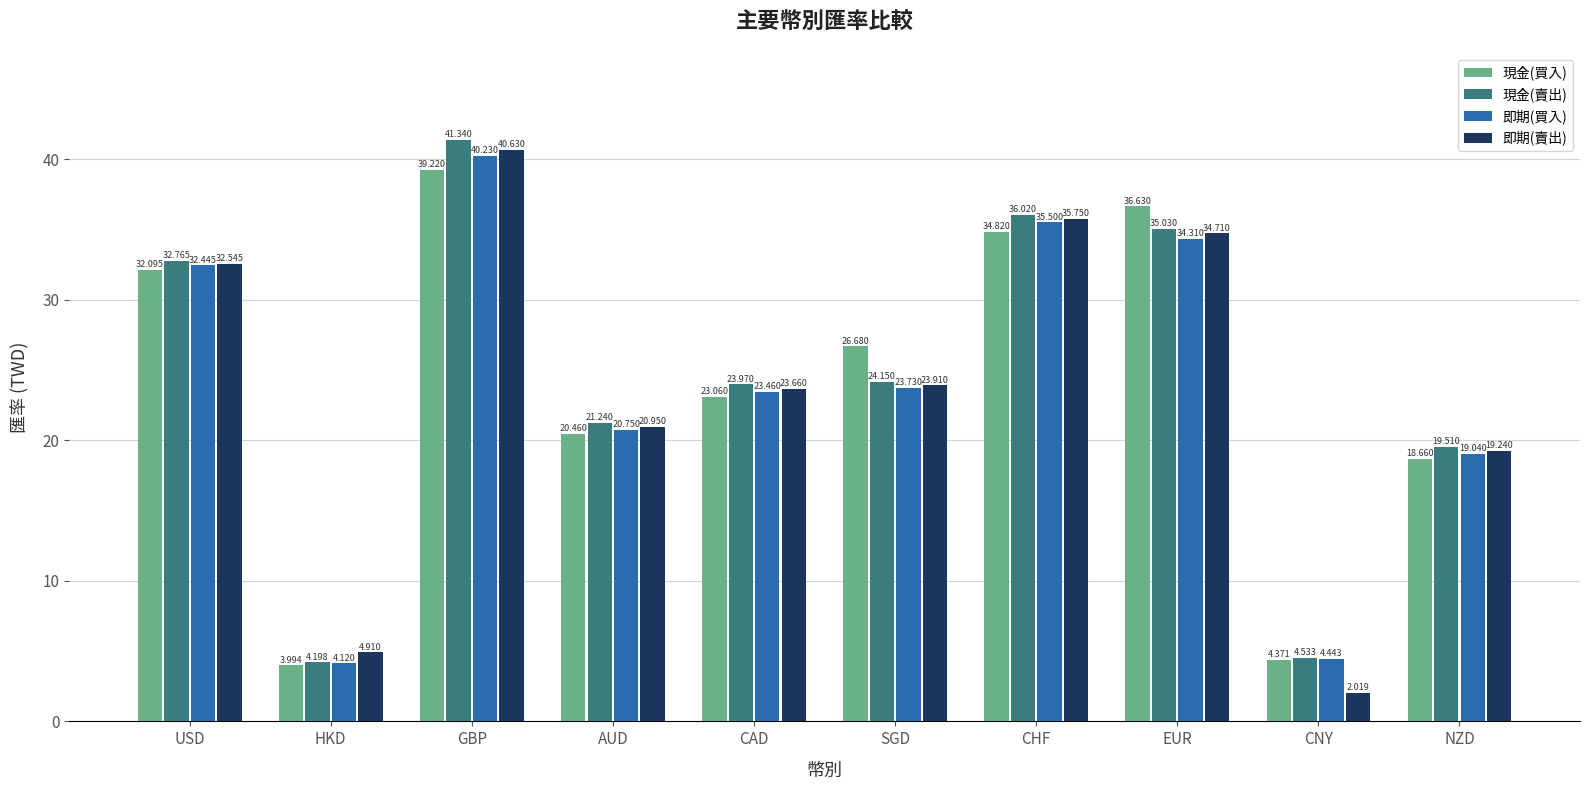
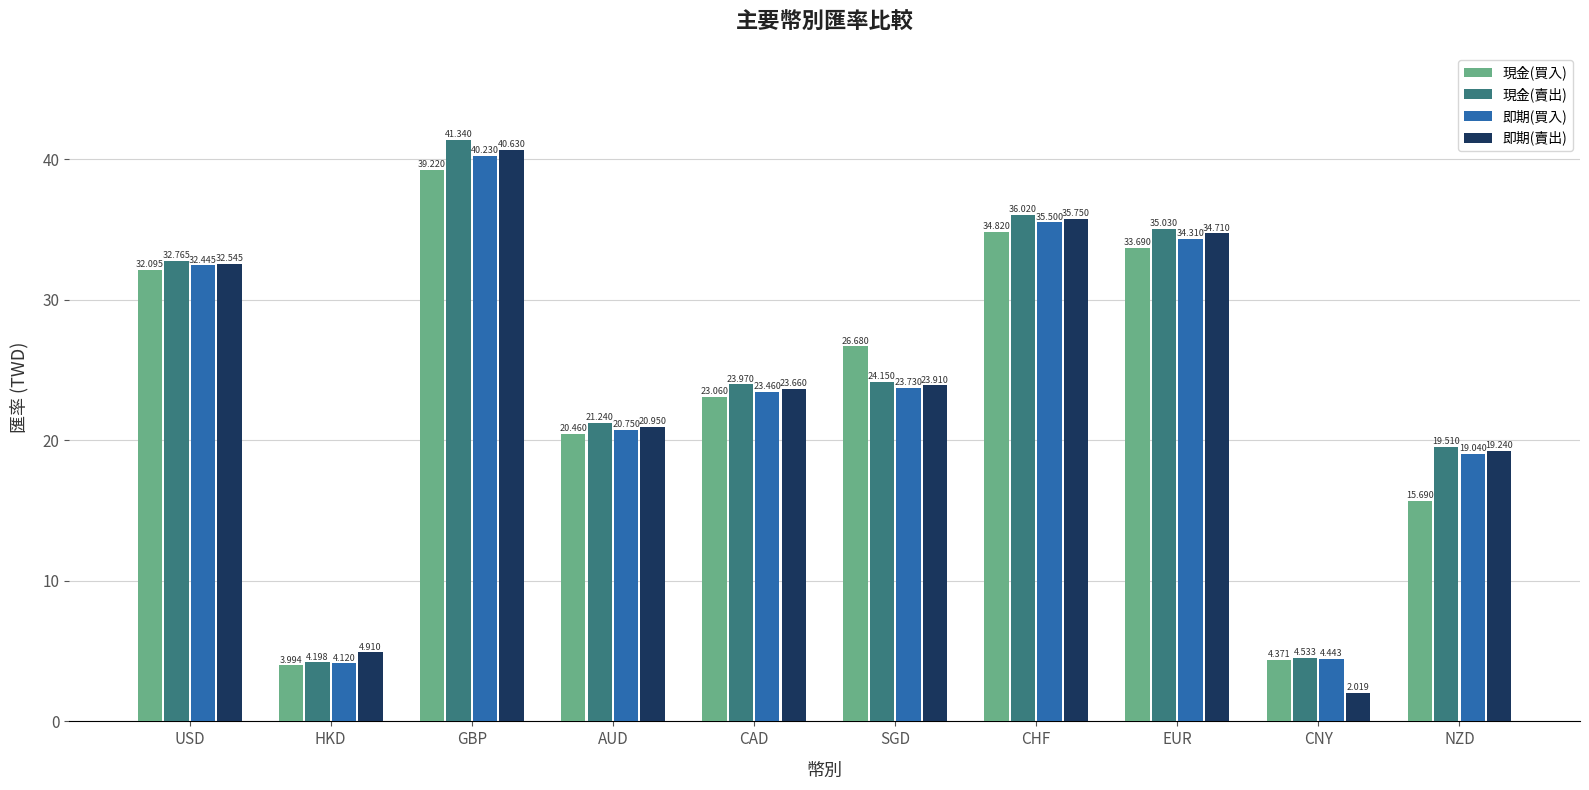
  {
    "現金(買入)": {
      "USD": 32.095,
      "HKD": 3.994,
      "GBP": 39.220,
      "AUD": 20.460,
      "CAD": 23.060,
      "SGD": 26.680,
      "CHF": 34.820,
-     "EUR": 36.630,
+     "EUR": 33.690,
      "CNY": 4.371,
-     "NZD": 18.660
+     "NZD": 15.690
    },
    "即期(賣出)": {
      "USD": 32.545,
      "HKD": 4.910,
      "GBP": 40.630,
      "AUD": 20.950,
      "CAD": 23.660,
      "SGD": 23.910,
      "CHF": 35.750,
      "EUR": 34.710,
      "CNY": 2.019,
      "NZD": 19.240
    }
  }
